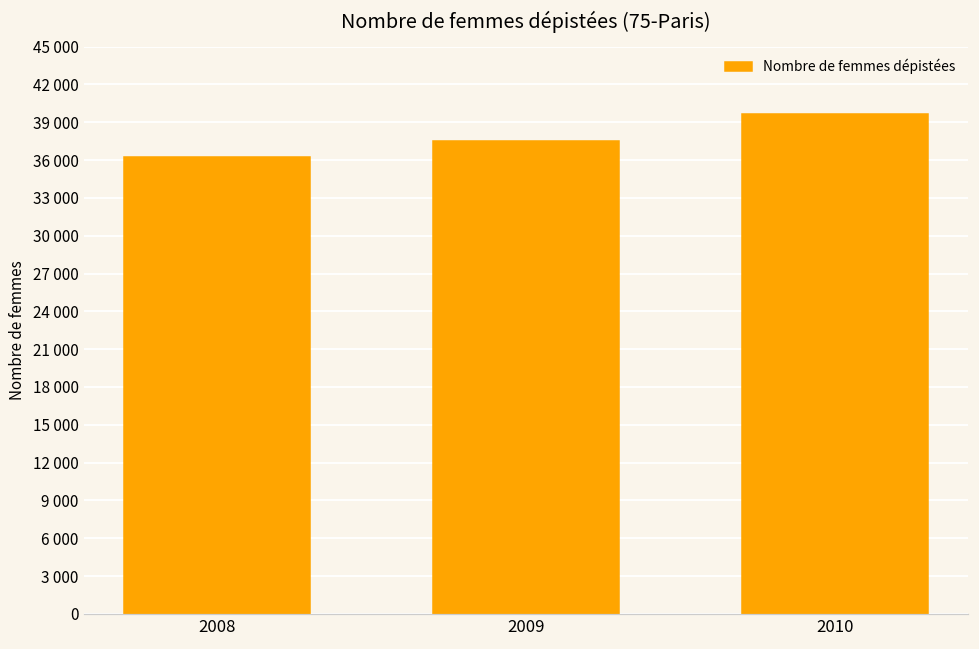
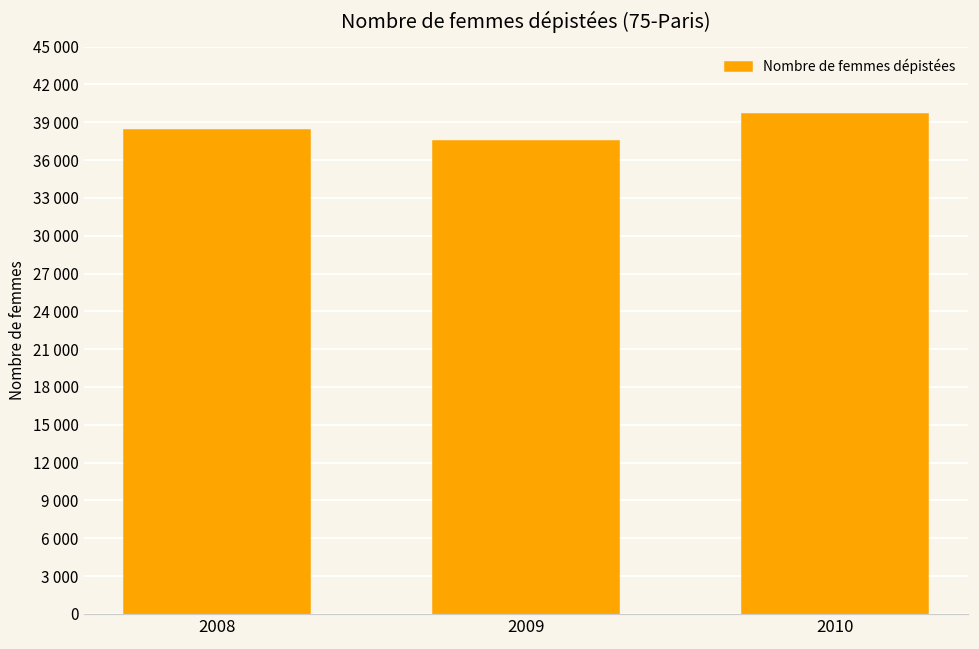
  {
-   "2008": 36300,
+   "2008": 38400,
    "2009": 37500,
    "2010": 39700
  }
